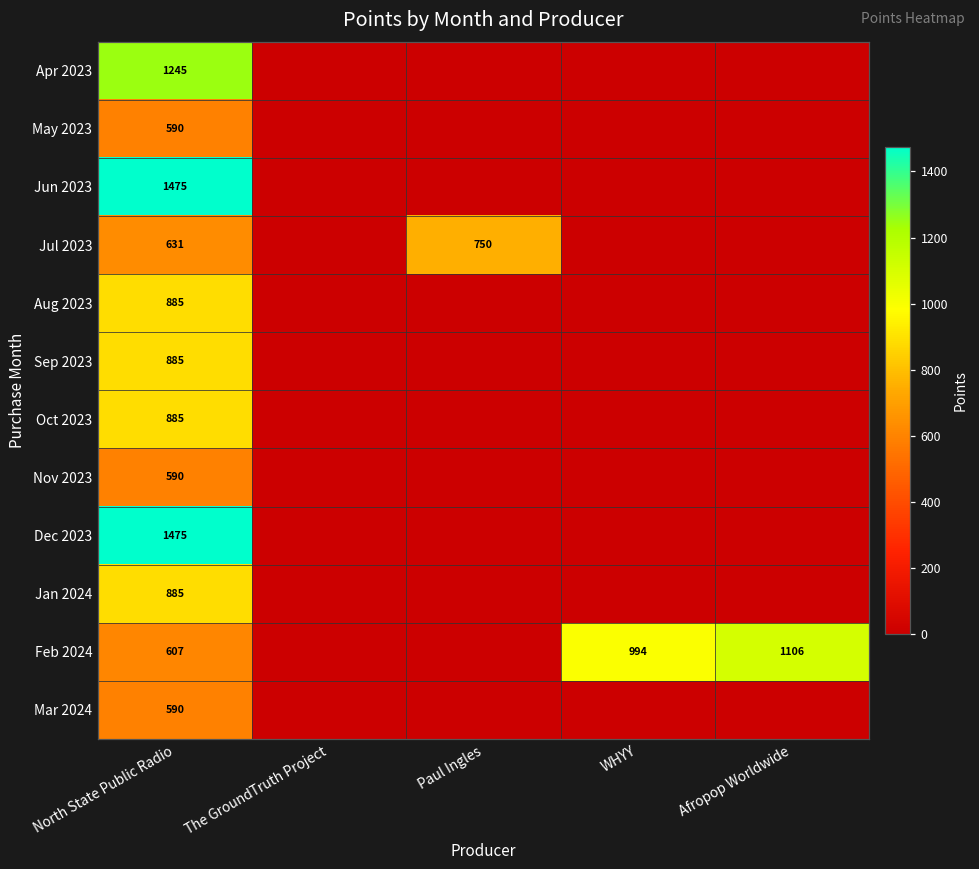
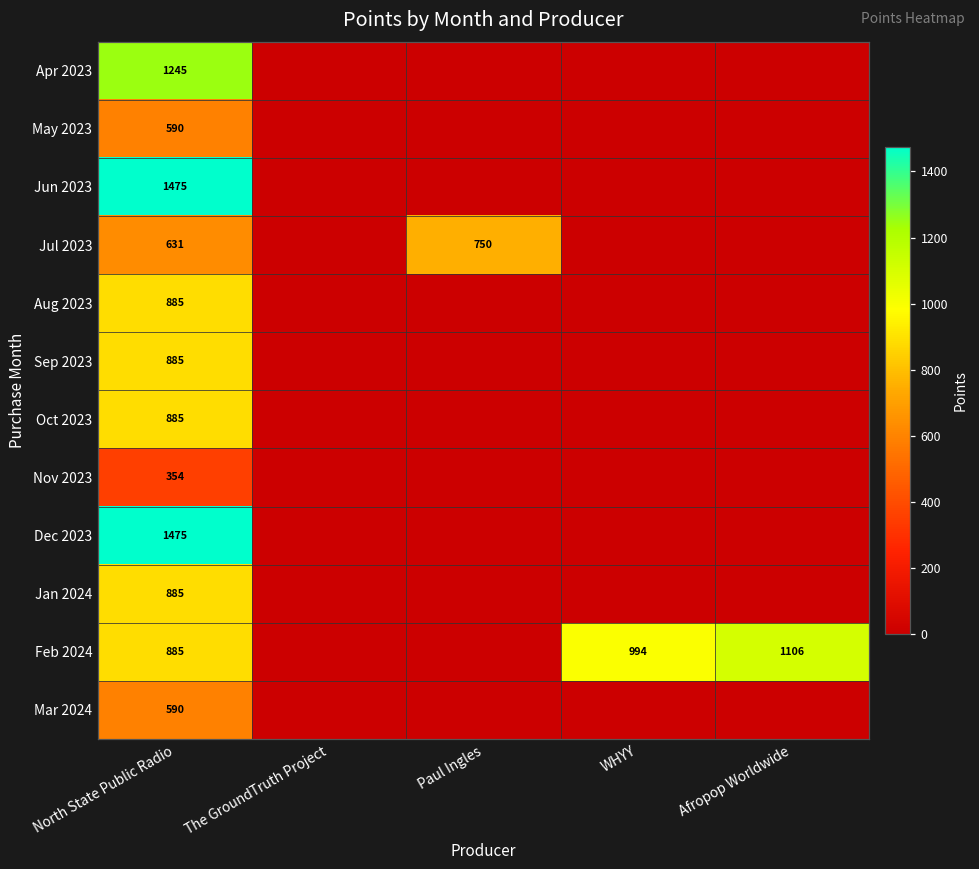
  {
    "Apr 2023": {
      "North State Public Radio": 1245
    },
    "May 2023": {
      "North State Public Radio": 590
    },
    "Jun 2023": {
      "North State Public Radio": 1475
    },
    "Jul 2023": {
      "North State Public Radio": 631,
      "Paul Ingles": 750
    },
    "Aug 2023": {
      "North State Public Radio": 885
    },
    "Sep 2023": {
      "North State Public Radio": 885
    },
    "Oct 2023": {
      "North State Public Radio": 885
    },
    "Nov 2023": {
-     "North State Public Radio": 590
+     "North State Public Radio": 354
    },
    "Dec 2023": {
      "North State Public Radio": 1475
    },
    "Jan 2024": {
      "North State Public Radio": 885
    },
    "Feb 2024": {
-     "North State Public Radio": 607,
+     "North State Public Radio": 885,
      "WHYY": 994,
      "Afropop Worldwide": 1106
    },
    "Mar 2024": {
      "North State Public Radio": 590
    }
  }
